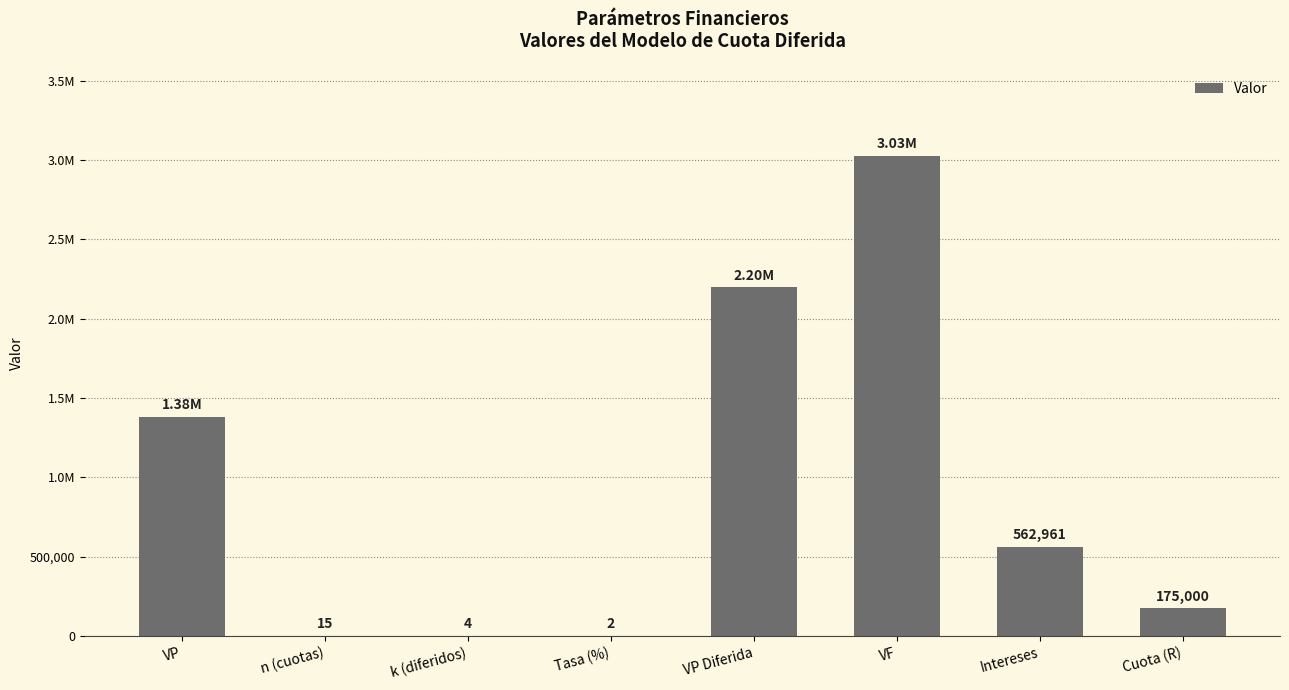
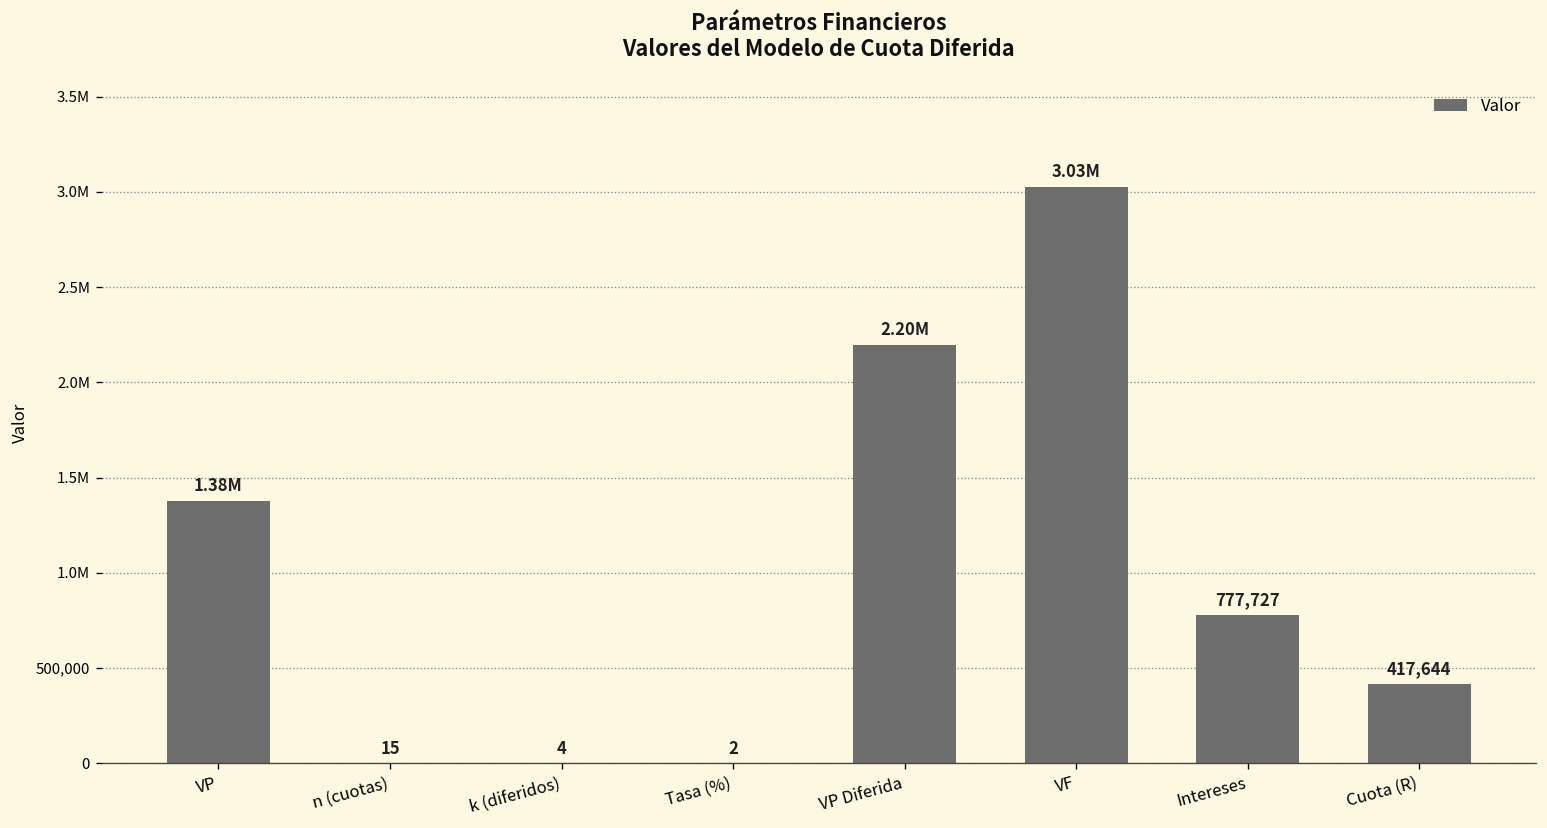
  {
    "VP": "1.38M",
    "n (cuotas)": "15",
    "k (diferidos)": "4",
    "Tasa (%)": "2",
    "VP Diferida": "2.20M",
    "VF": "3.03M",
-   "Intereses": "562,961",
-   "Cuota (R)": "175,000"
+   "Intereses": "777,727",
+   "Cuota (R)": "417,644"
  }
